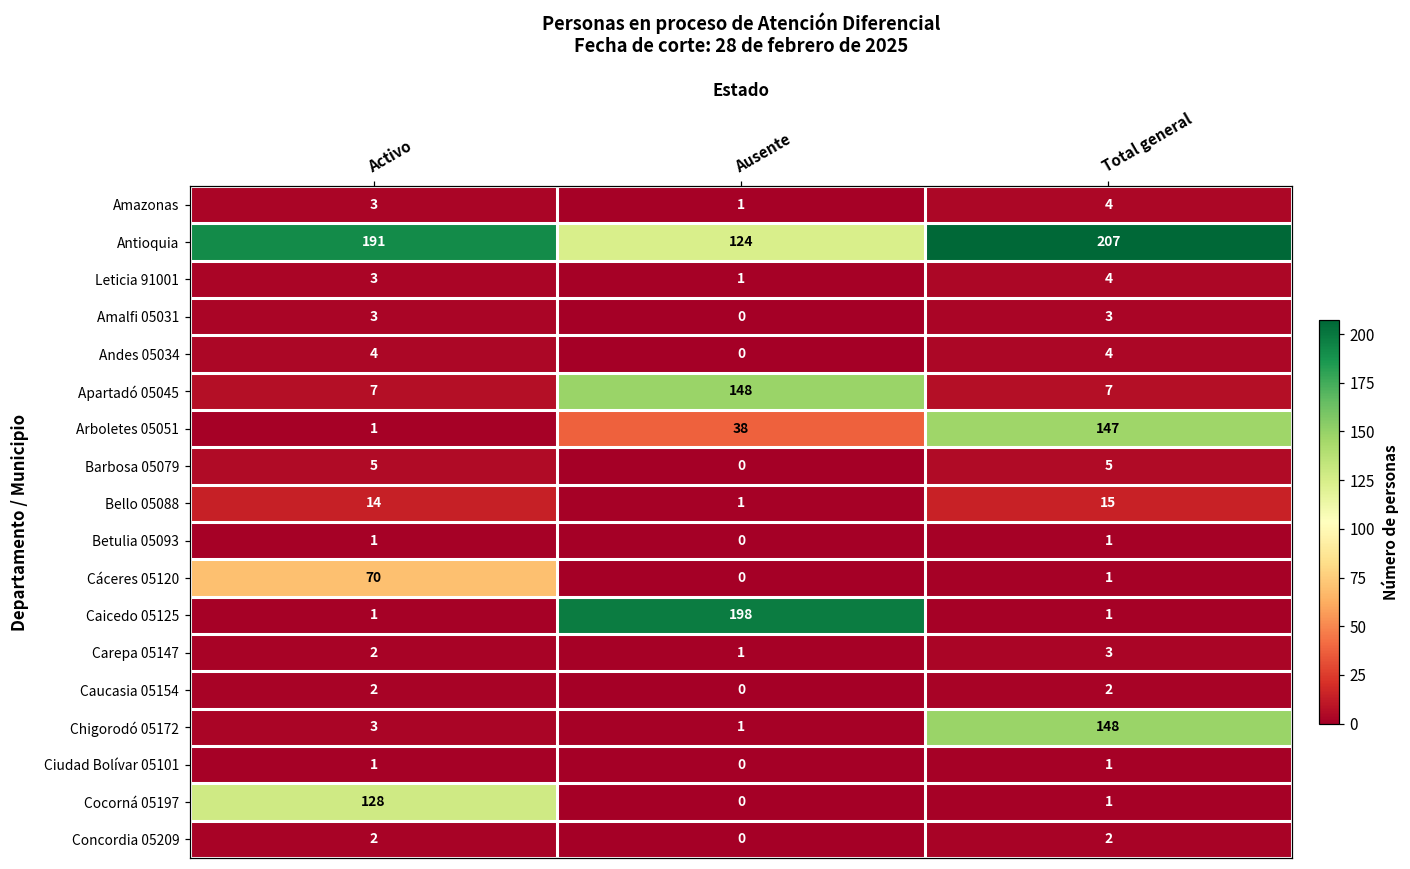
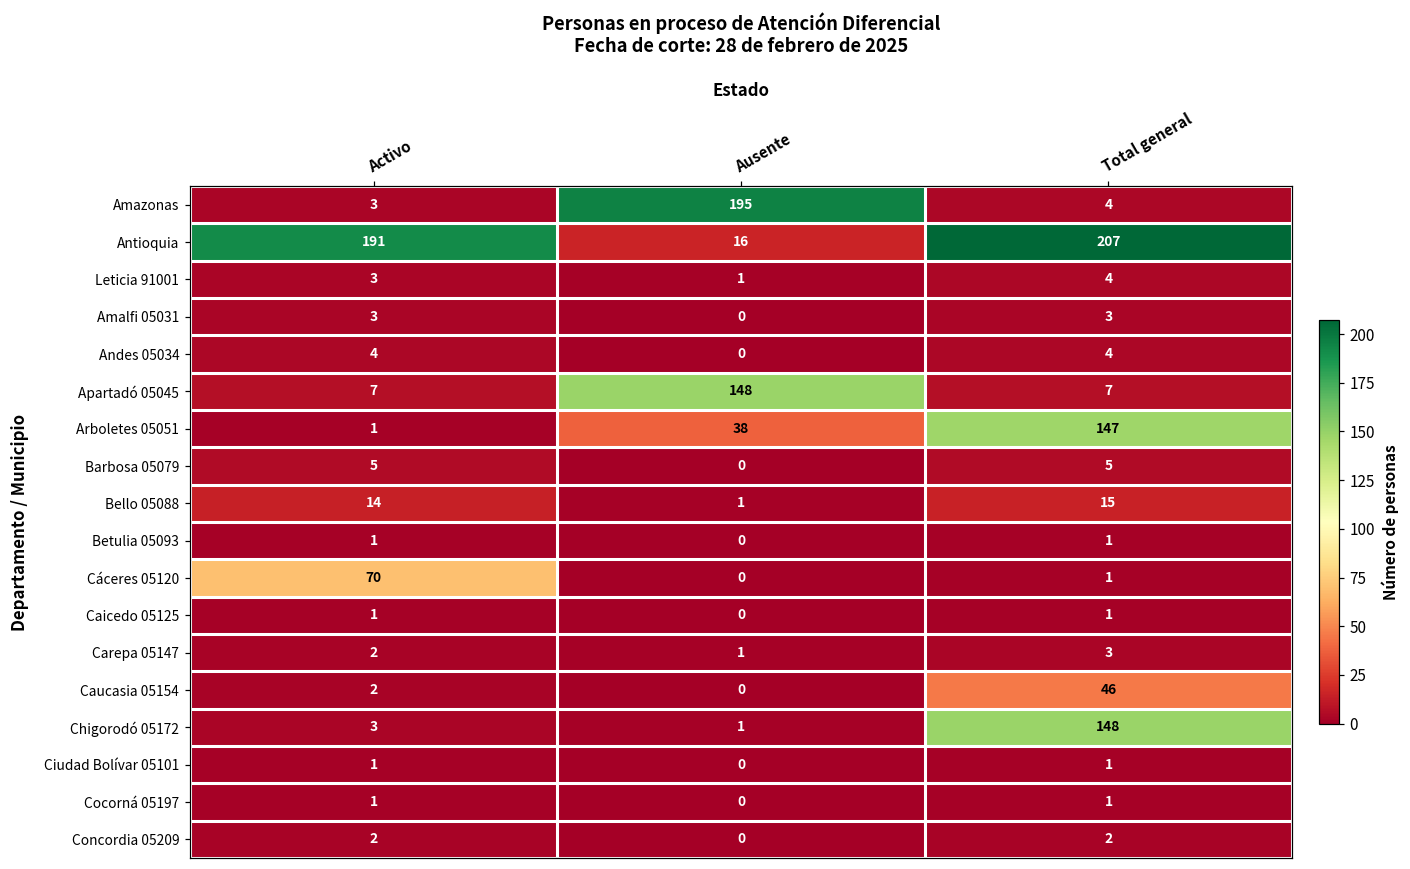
  {
    "Amazonas": {
      "Activo": 3,
-     "Ausente": 1,
+     "Ausente": 195,
      "Total general": 4
    },
    "Antioquia": {
      "Activo": 191,
-     "Ausente": 124,
+     "Ausente": 16,
      "Total general": 207
    },
    "Leticia 91001": {
      "Activo": 3,
      "Ausente": 1,
      "Total general": 4
    },
    "Amalfi 05031": {
      "Activo": 3,
      "Ausente": 0,
      "Total general": 3
    },
    "Andes 05034": {
      "Activo": 4,
      "Ausente": 0,
      "Total general": 4
    },
    "Apartadó 05045": {
      "Activo": 7,
      "Ausente": 148,
      "Total general": 7
    },
    "Arboletes 05051": {
      "Activo": 1,
      "Ausente": 38,
      "Total general": 147
    },
    "Barbosa 05079": {
      "Activo": 5,
      "Ausente": 0,
      "Total general": 5
    },
    "Bello 05088": {
      "Activo": 14,
      "Ausente": 1,
      "Total general": 15
    },
    "Betulia 05093": {
      "Activo": 1,
      "Ausente": 0,
      "Total general": 1
    },
    "Cáceres 05120": {
      "Activo": 70,
      "Ausente": 0,
      "Total general": 1
    },
    "Caicedo 05125": {
      "Activo": 1,
-     "Ausente": 198,
+     "Ausente": 0,
      "Total general": 1
    },
    "Carepa 05147": {
      "Activo": 2,
      "Ausente": 1,
      "Total general": 3
    },
    "Caucasia 05154": {
      "Activo": 2,
      "Ausente": 0,
-     "Total general": 2
+     "Total general": 46
    },
    "Chigorodó 05172": {
      "Activo": 3,
      "Ausente": 1,
      "Total general": 148
    },
    "Ciudad Bolívar 05101": {
      "Activo": 1,
      "Ausente": 0,
      "Total general": 1
    },
    "Cocorná 05197": {
-     "Activo": 128,
+     "Activo": 1,
      "Ausente": 0,
      "Total general": 1
    },
    "Concordia 05209": {
      "Activo": 2,
      "Ausente": 0,
      "Total general": 2
    }
  }
